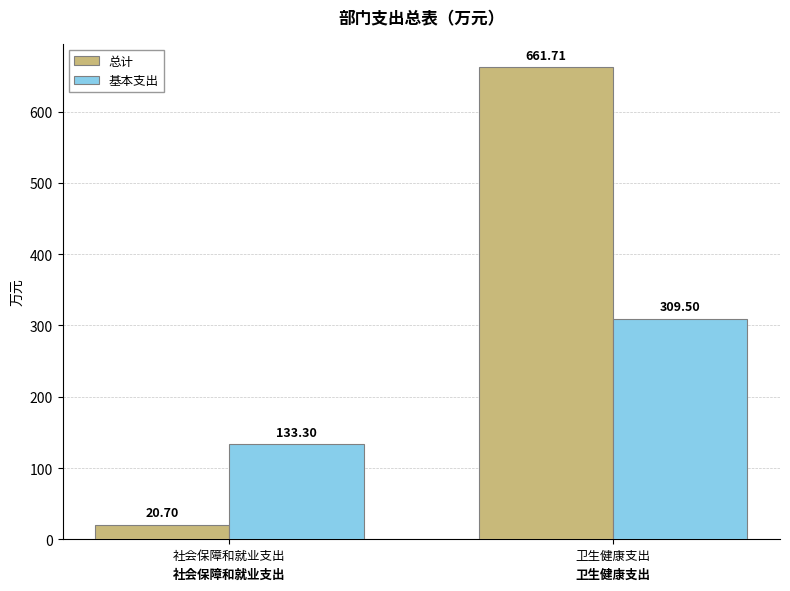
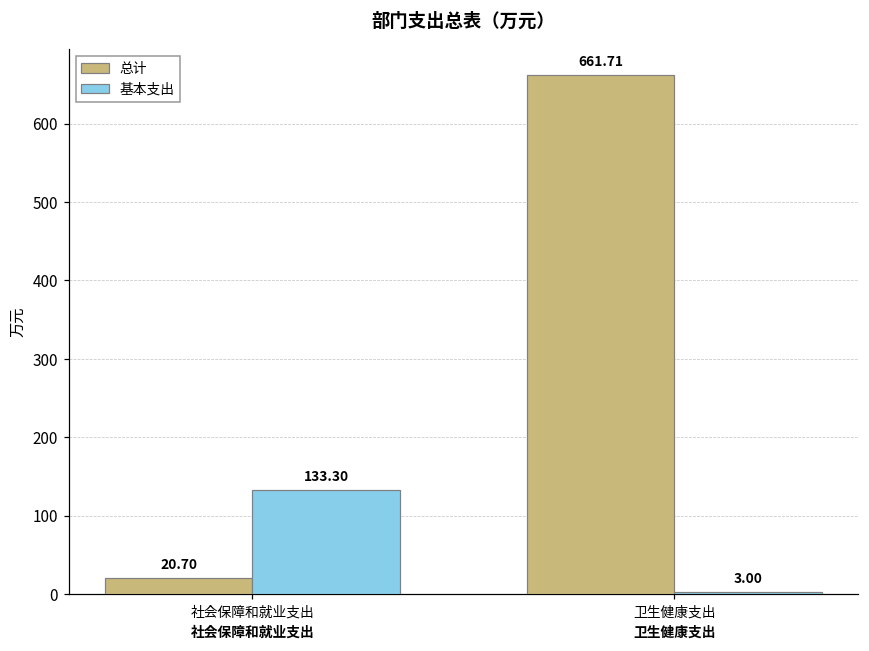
  {
    "总计": {
      "社会保障和就业支出": 20.70,
      "卫生健康支出": 661.71
    },
    "基本支出": {
      "社会保障和就业支出": 133.30,
-     "卫生健康支出": 309.50
+     "卫生健康支出": 3.00
    }
  }
